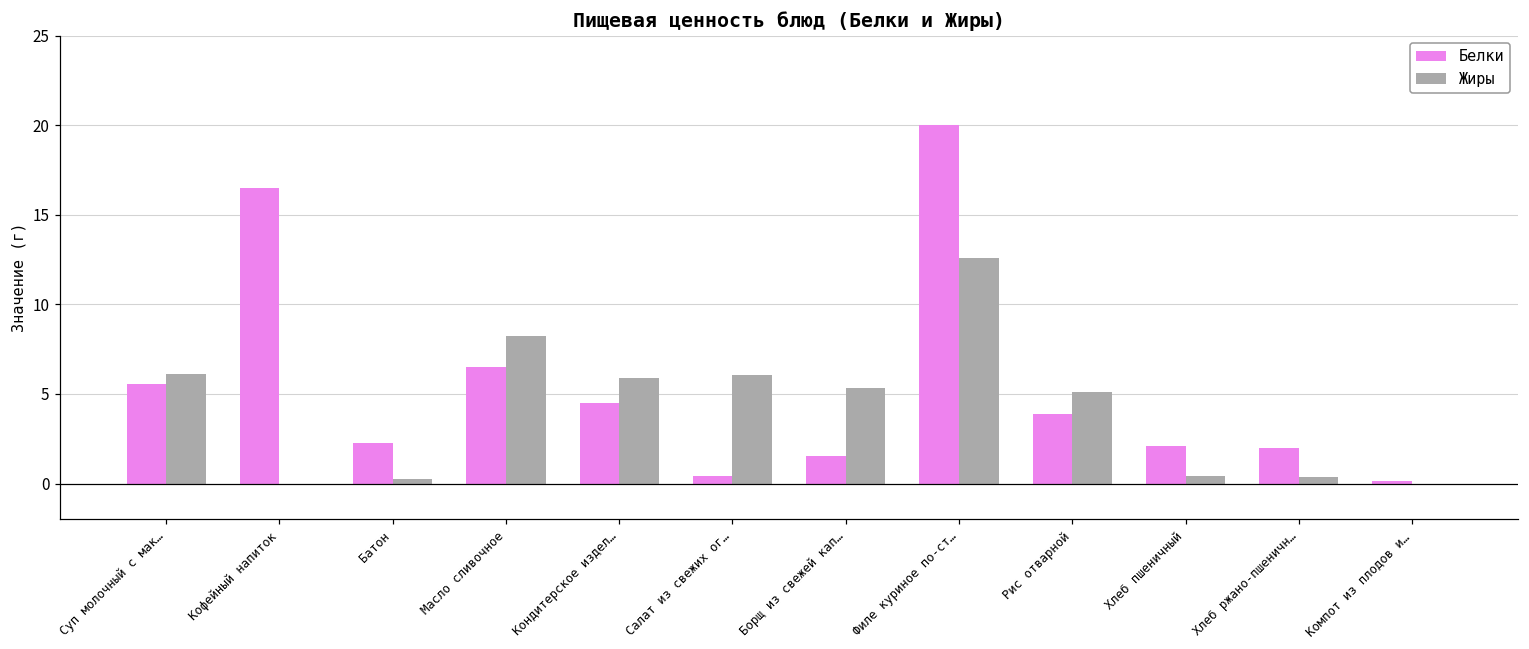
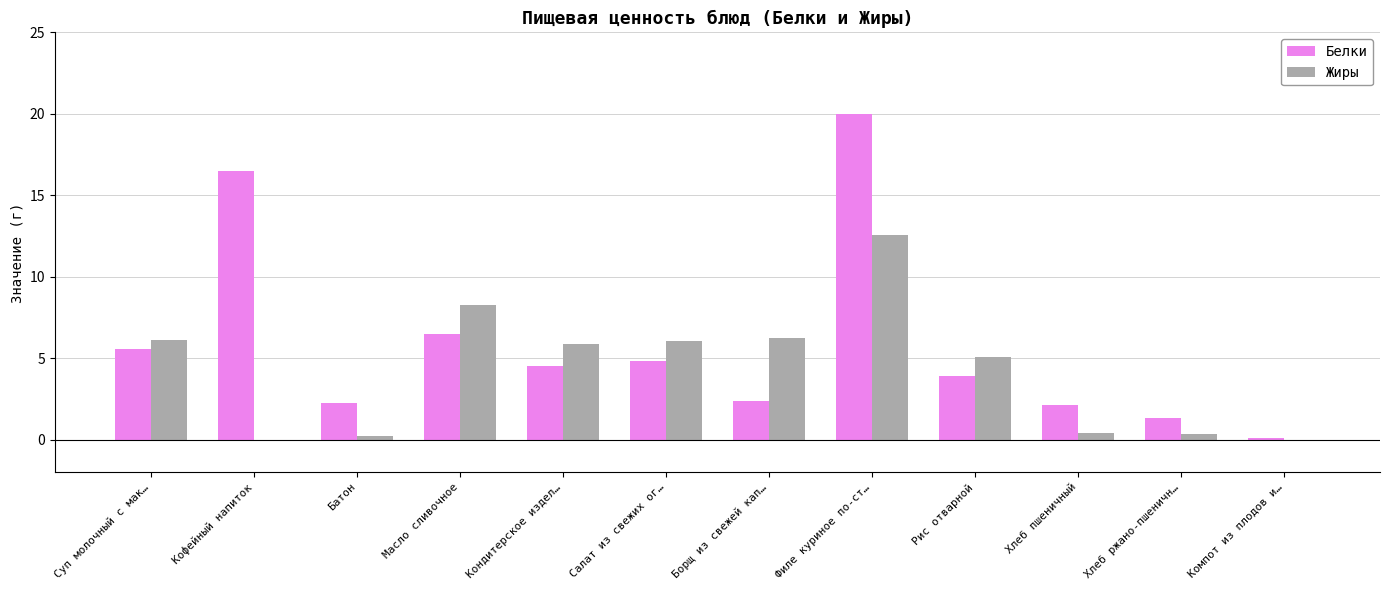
  {
    "Белки": {
      "Суп молочный с мак…": 5.6,
      "Кофейный напиток": 16.5,
      "Батон": 2.3,
      "Масло сливочное": 6.5,
      "Кондитерское издел…": 4.5,
-     "Салат из свежих ог…": 0.4,
-     "Борщ из свежей кап…": 1.5,
+     "Салат из свежих ог…": 4.8,
+     "Борщ из свежей кап…": 2.4,
      "Филе куриное по-ст…": 20.0,
      "Рис отварной": 3.9,
      "Хлеб пшеничный": 2.1,
-     "Хлеб ржано-пшеничн…": 2.0
+     "Хлеб ржано-пшеничн…": 1.3
    },
    "Жиры": {
      "Суп молочный с мак…": 6.1,
      "Кофейный напиток": 0.0,
      "Батон": 0.3,
      "Масло сливочное": 8.3,
      "Кондитерское издел…": 5.9,
      "Салат из свежих ог…": 6.1,
-     "Борщ из свежей кап…": 5.3,
+     "Борщ из свежей кап…": 6.3,
      "Филе куриное по-ст…": 12.6,
      "Рис отварной": 5.1,
      "Хлеб пшеничный": 0.4,
      "Хлеб ржано-пшеничн…": 0.4,
      "Компот из плодов и…": 0.0
    }
  }
